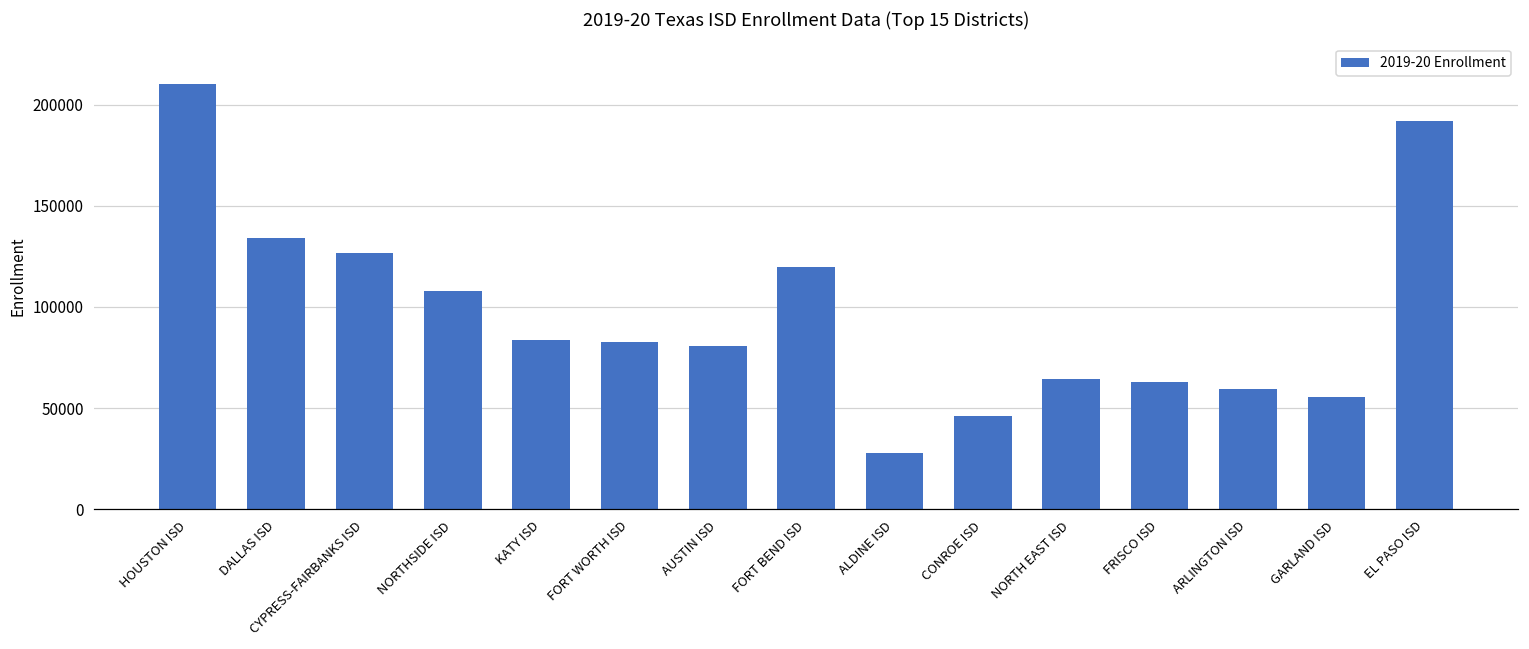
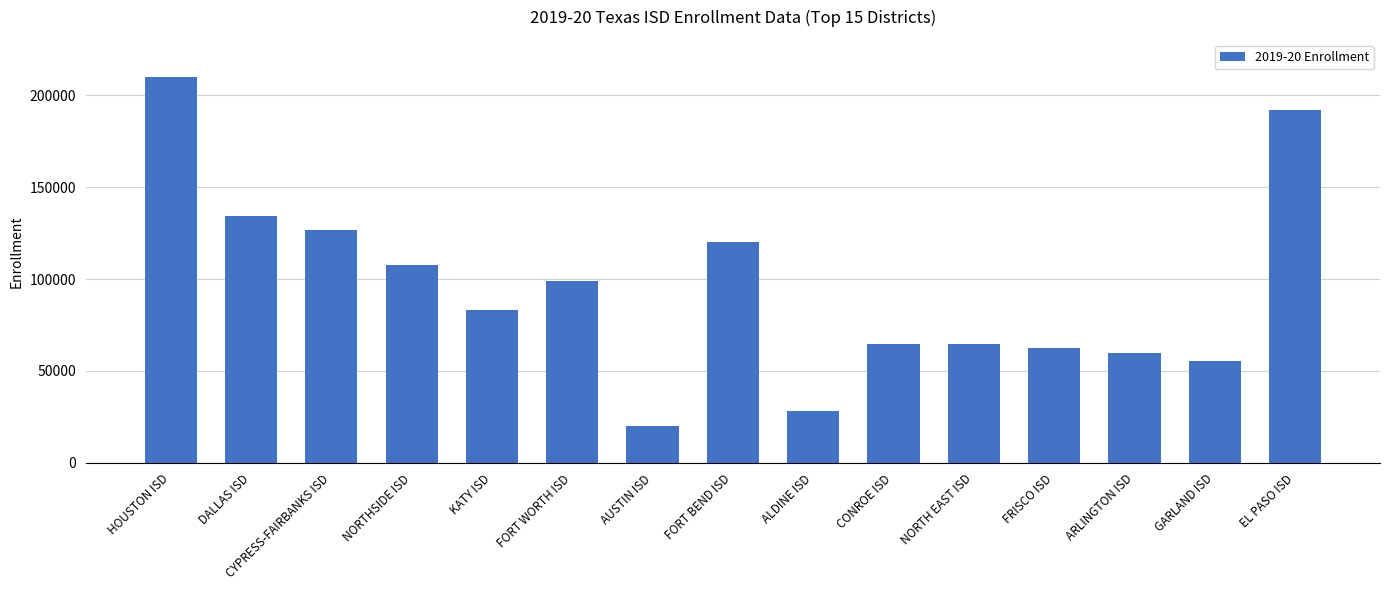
  {
    "HOUSTON ISD": 210000,
    "DALLAS ISD": 134000,
    "CYPRESS-FAIRBANKS ISD": 127000,
    "NORTHSIDE ISD": 108000,
    "KATY ISD": 83000,
-   "FORT WORTH ISD": 83000,
-   "AUSTIN ISD": 81000,
+   "FORT WORTH ISD": 99000,
+   "AUSTIN ISD": 20000,
    "FORT BEND ISD": 120000,
    "ALDINE ISD": 28000,
-   "CONROE ISD": 46000,
+   "CONROE ISD": 65000,
    "NORTH EAST ISD": 65000,
    "FRISCO ISD": 63000,
    "ARLINGTON ISD": 60000,
    "GARLAND ISD": 56000,
    "EL PASO ISD": 192000
  }
